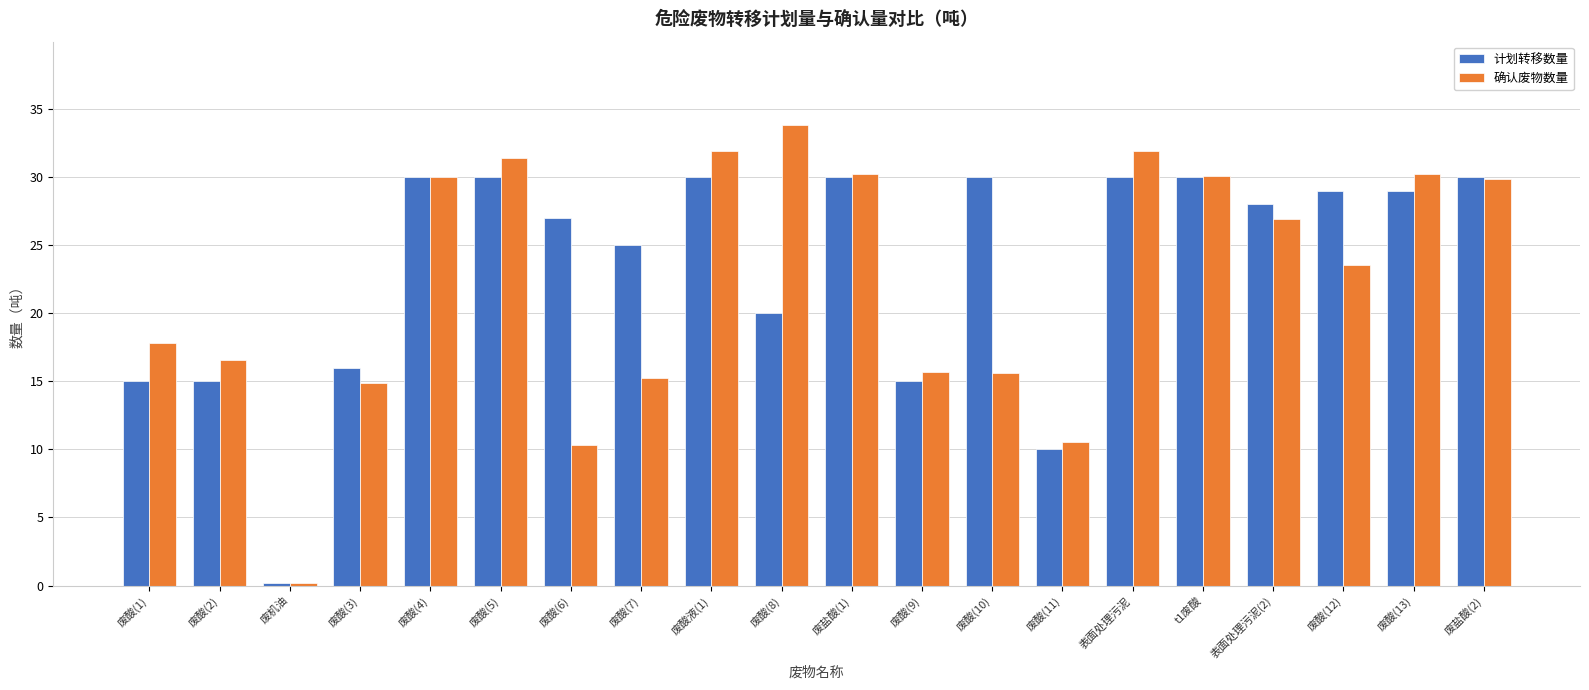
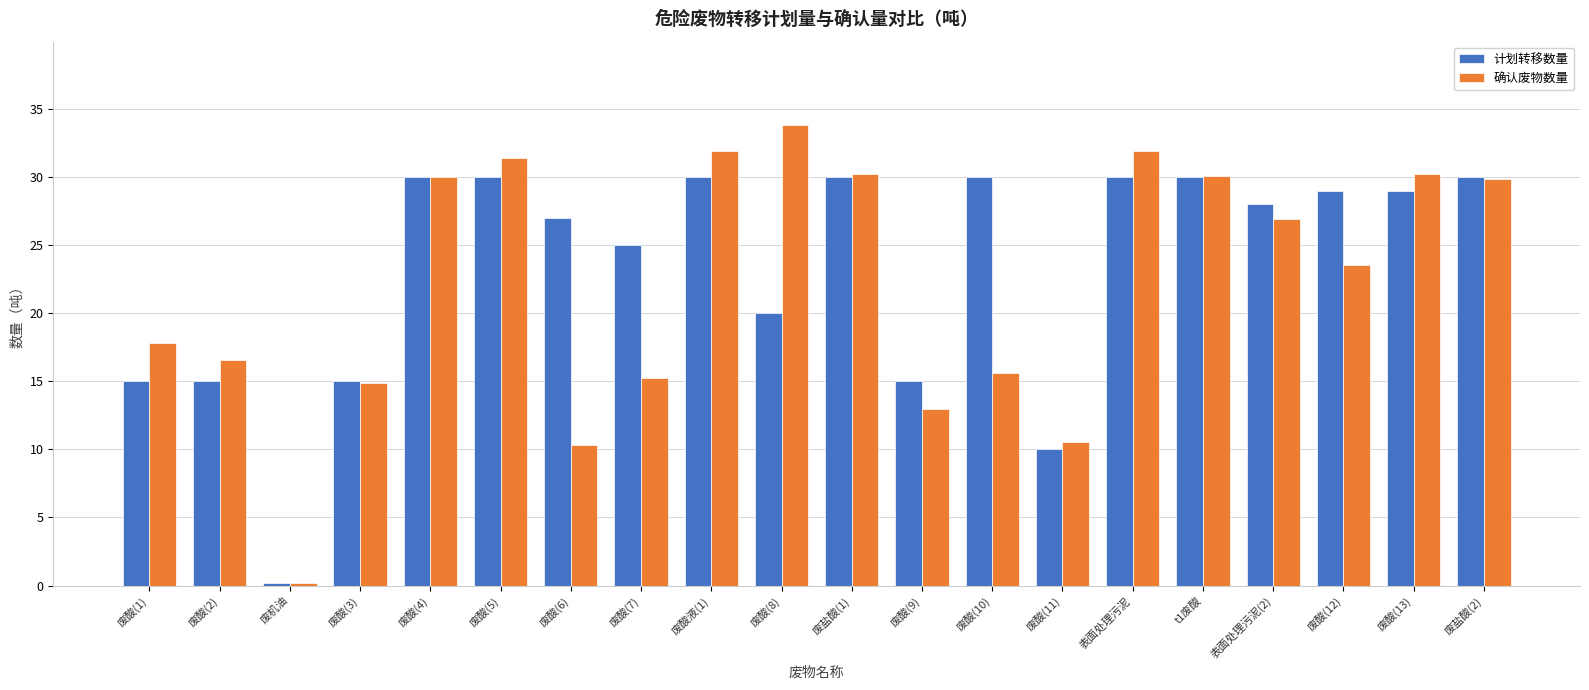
  {
    "计划转移数量": {
      "废酸(1)": 15,
      "废酸(2)": 15,
-     "废酸(3)": 16,
+     "废酸(3)": 15,
      "废酸(4)": 30,
      "废酸(5)": 30,
      "废酸(6)": 27,
      "废酸(7)": 25,
      "废酸液(1)": 30,
      "废酸(8)": 20,
      "废盐酸(1)": 30,
      "废酸(9)": 15,
      "废酸(10)": 30,
      "废酸(11)": 10,
      "表面处理污泥": 30,
      "t1废酸": 30,
      "表面处理污泥(2)": 28,
      "废酸(12)": 29,
      "废酸(13)": 29,
      "废盐酸(2)": 30
    },
    "确认废物数量": {
      "废酸(1)": 17.8,
      "废酸(2)": 16.5,
      "废酸(3)": 14.9,
      "废酸(4)": 30.0,
      "废酸(5)": 31.4,
      "废酸(6)": 10.4,
      "废酸(7)": 15.3,
      "废酸液(1)": 31.9,
      "废酸(8)": 33.8,
      "废盐酸(1)": 30.2,
-     "废酸(9)": 15.7,
+     "废酸(9)": 13.0,
      "废酸(10)": 15.6,
      "废酸(11)": 10.6,
      "表面处理污泥": 31.9,
      "t1废酸": 30.1,
      "表面处理污泥(2)": 26.9,
      "废酸(12)": 23.6,
      "废酸(13)": 30.3,
      "废盐酸(2)": 29.9
    }
  }
